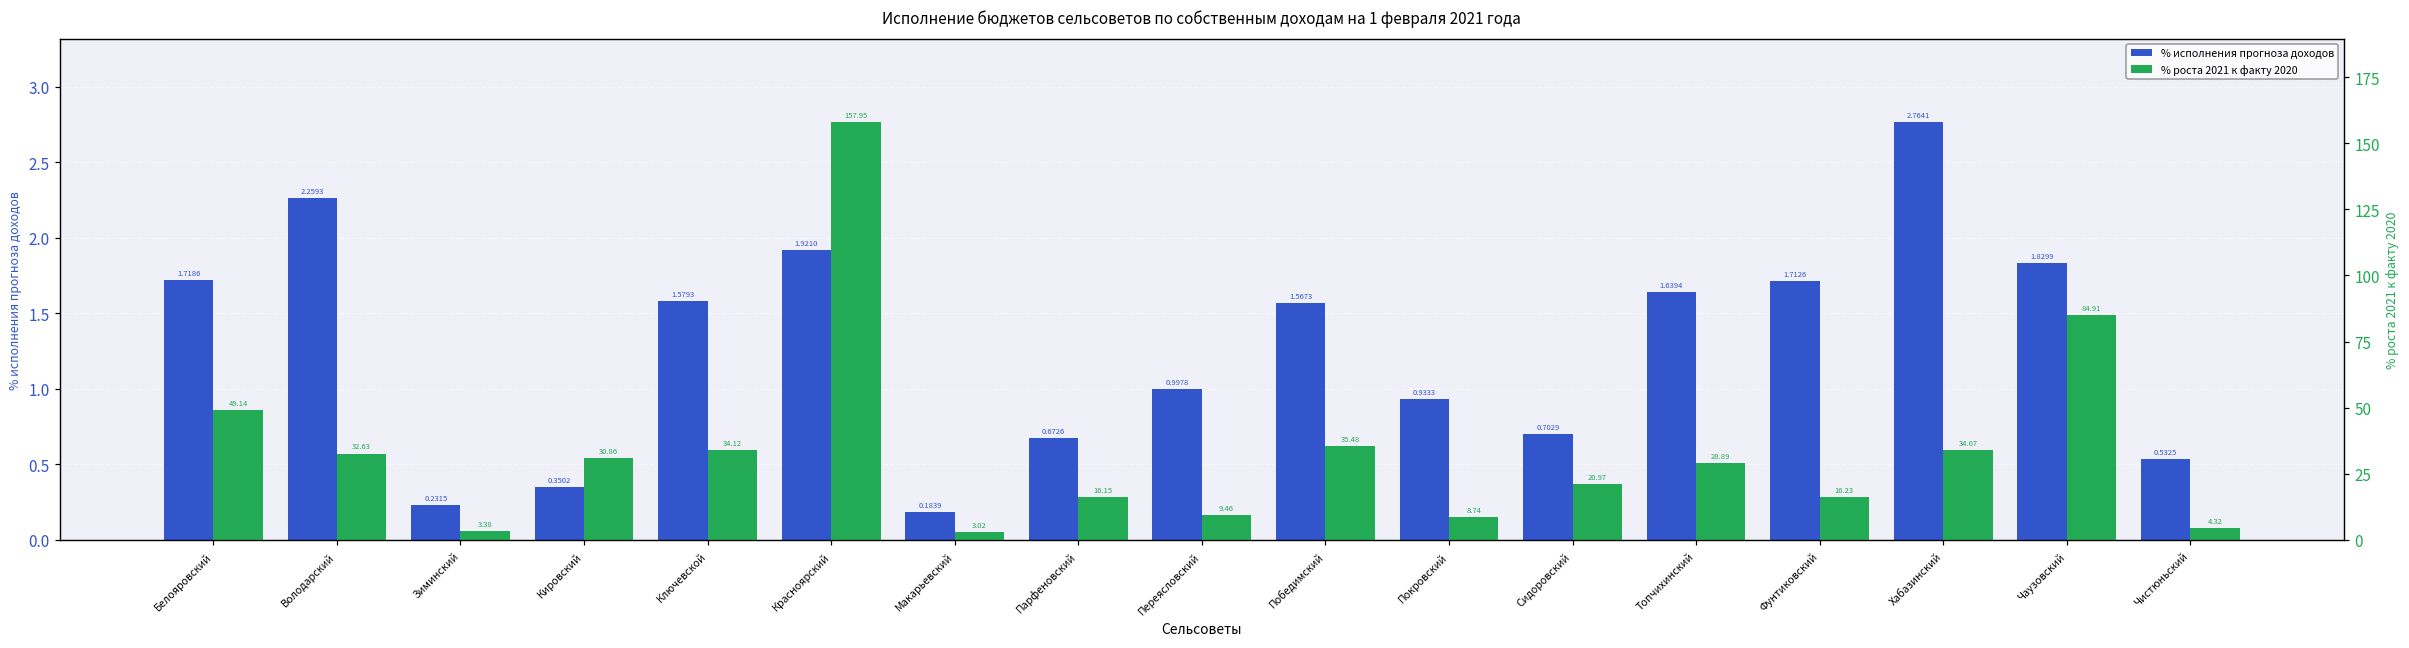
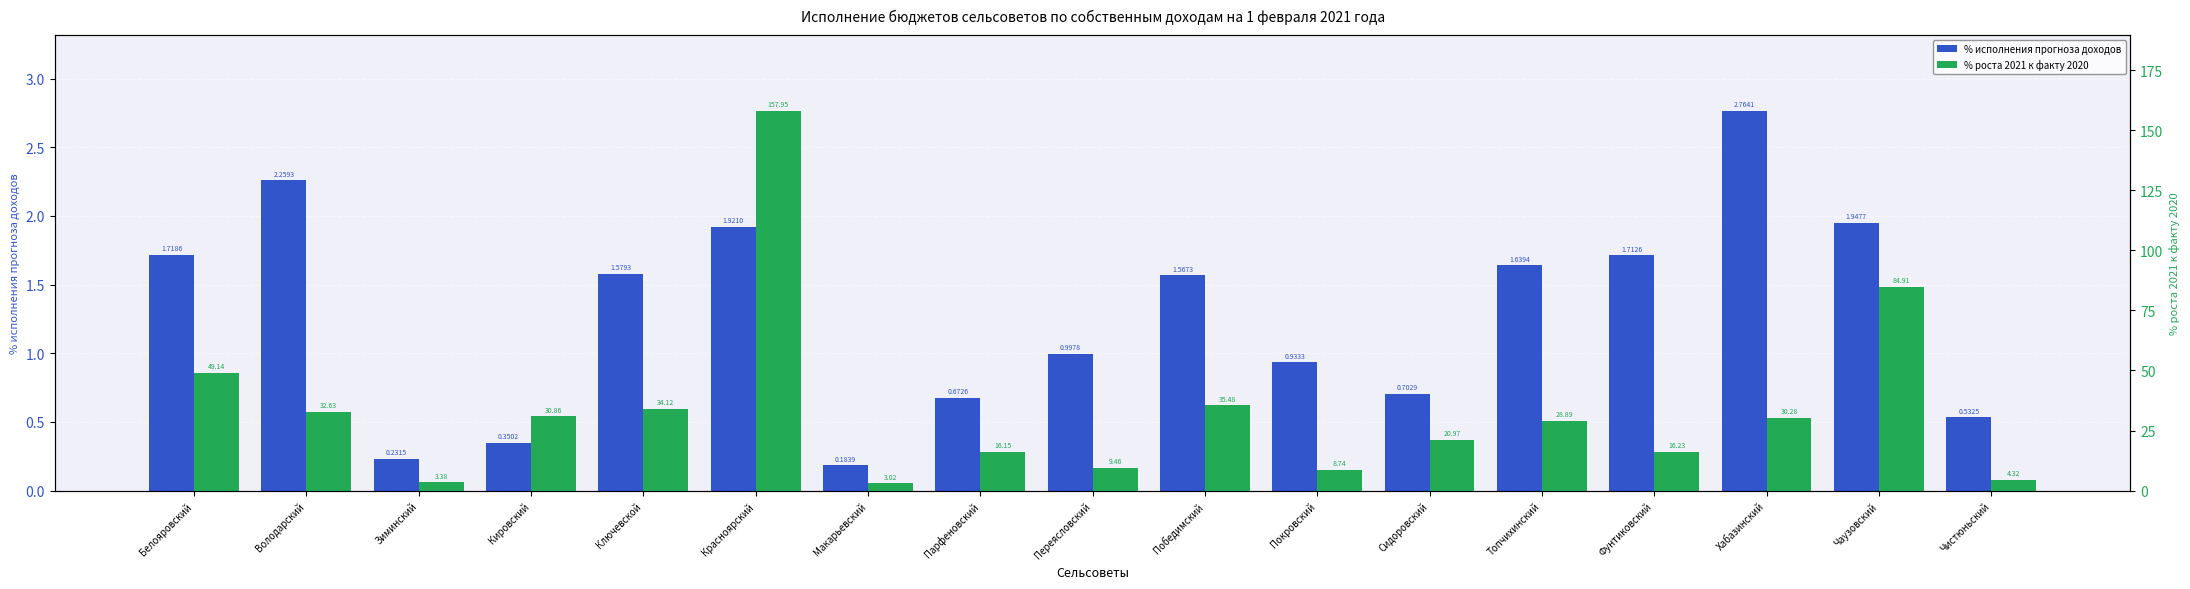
  {
    "% исполнения прогноза доходов": {
      "Белояровский": 1.7186,
      "Володарский": 2.2593,
      "Зиминский": 0.2315,
      "Кировский": 0.3502,
      "Ключевской": 1.5793,
      "Красноярский": 1.9210,
      "Макарьевский": 0.1839,
      "Парфеновский": 0.6726,
      "Переясловский": 0.9978,
      "Победимский": 1.5673,
      "Покровский": 0.9333,
      "Сидоровский": 0.7029,
      "Топчихинский": 1.6394,
      "Фунтиковский": 1.7126,
      "Хабазинский": 2.7641,
-     "Чаузовский": 1.8299,
+     "Чаузовский": 1.9477,
      "Чистюньский": 0.5325
    },
    "% роста 2021 к факту 2020": {
      "Белояровский": 49.14,
      "Володарский": 32.63,
      "Зиминский": 3.38,
      "Кировский": 30.86,
      "Ключевской": 34.12,
      "Красноярский": 157.95,
      "Макарьевский": 3.02,
      "Парфеновский": 16.15,
      "Переясловский": 9.46,
      "Победимский": 35.48,
      "Покровский": 8.74,
      "Сидоровский": 20.97,
      "Топчихинский": 28.89,
      "Фунтиковский": 16.23,
-     "Хабазинский": 34.07,
+     "Хабазинский": 30.28,
      "Чаузовский": 84.91,
      "Чистюньский": 4.32
    }
  }
